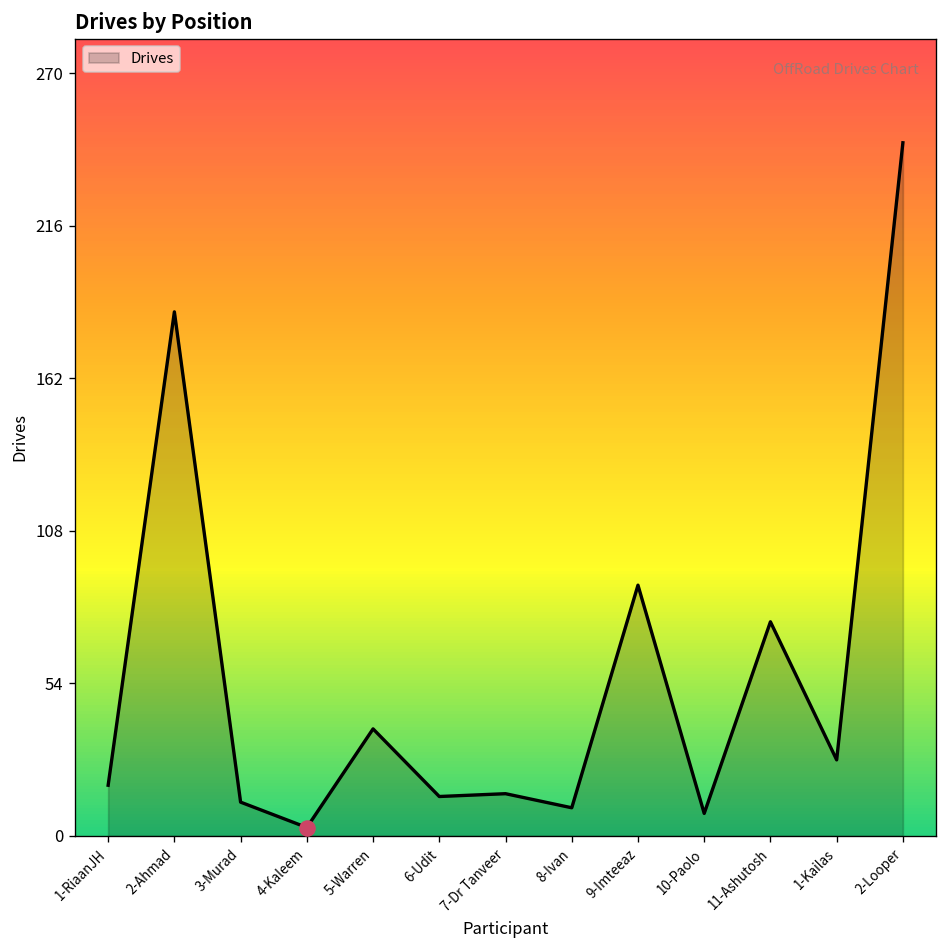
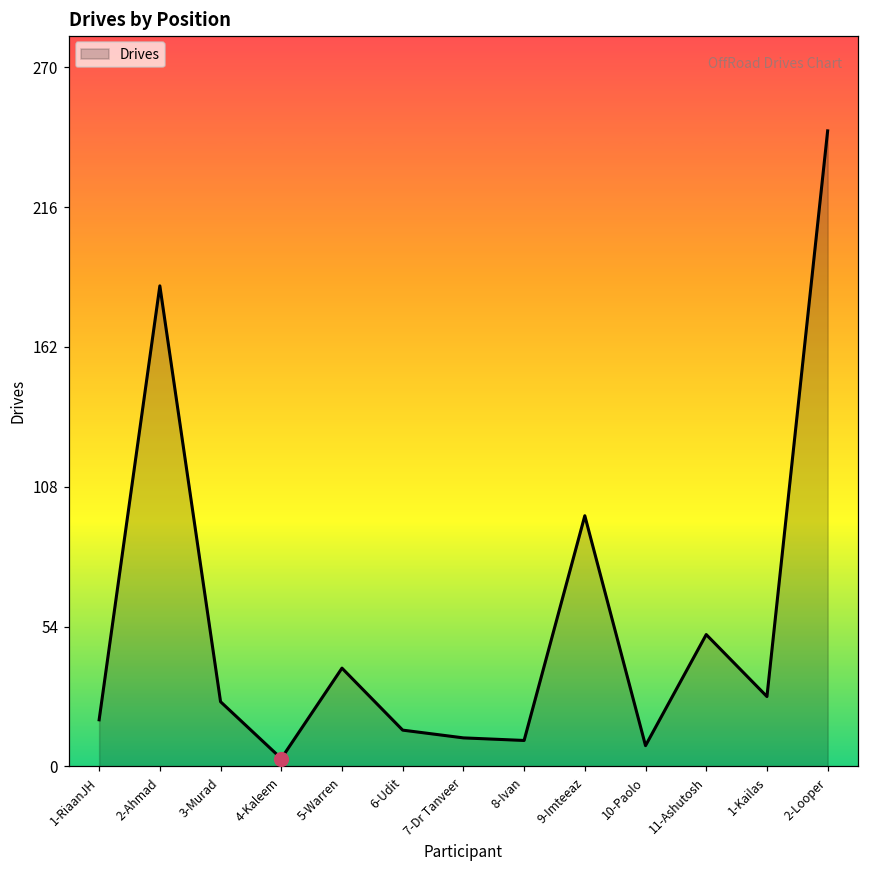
  {
    "Drives": {
      "1-RiaanJH": 18,
      "2-Ahmad": 186,
-     "3-Murad": 12,
+     "3-Murad": 25,
      "5-Warren": 38,
      "6-Udit": 14,
-     "7-Dr Tanveer": 15,
+     "7-Dr Tanveer": 11,
      "8-Ivan": 10,
-     "9-Imteeaz": 89,
+     "9-Imteeaz": 97,
      "10-Paolo": 8,
-     "11-Ashutosh": 76,
+     "11-Ashutosh": 51,
      "1-Kailas": 27,
      "2-Looper": 246
    }
  }
